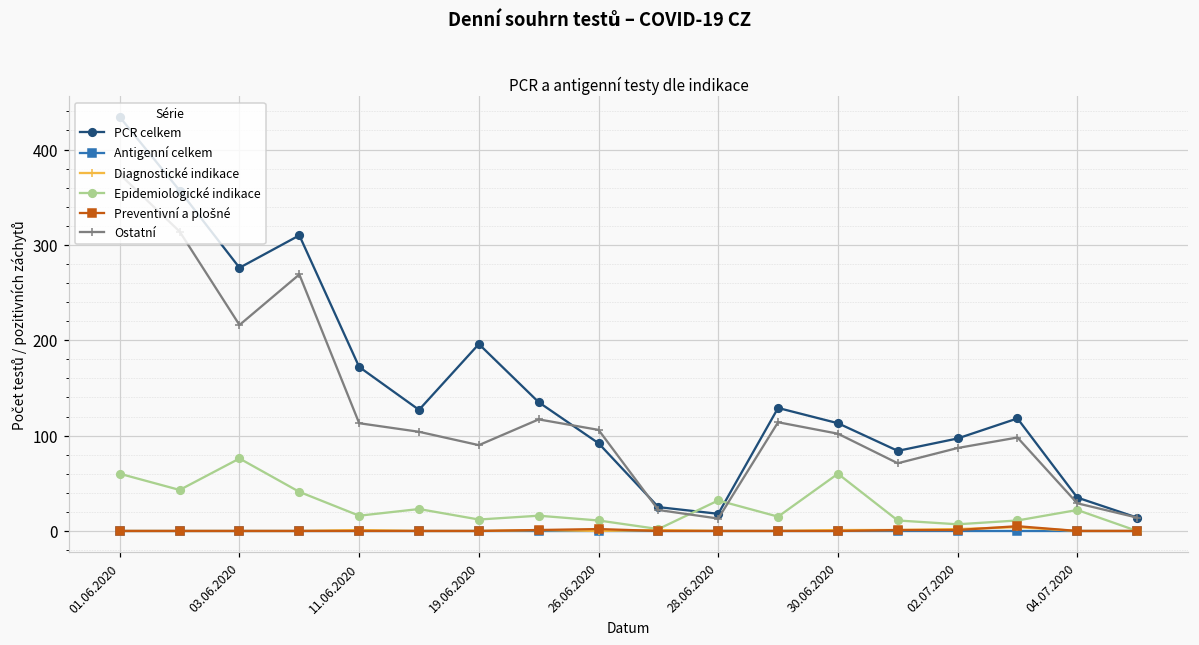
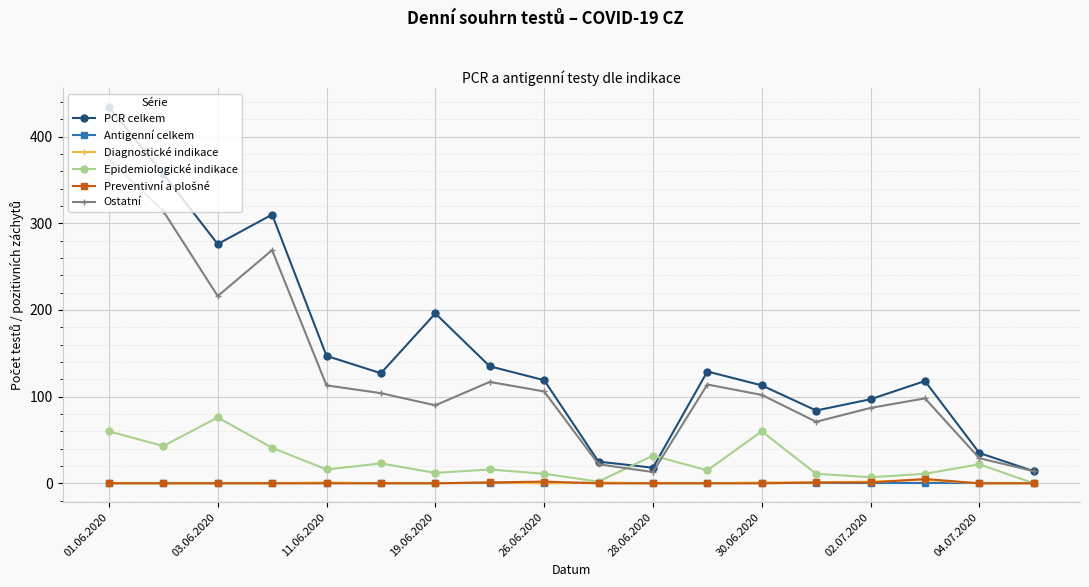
  {
    "PCR celkem": {
      "03.06.2020": 280,
-     "11.06.2020": 170,
+     "11.06.2020": 150,
      "19.06.2020": 200,
-     "26.06.2020": 90,
+     "26.06.2020": 120,
      "28.06.2020": 20,
      "30.06.2020": 110,
      "02.07.2020": 100,
      "04.07.2020": 40
    },
    "Epidemiologické indikace": {
      "01.06.2020": 60,
      "03.06.2020": 80,
      "11.06.2020": 20,
      "19.06.2020": 10,
      "26.06.2020": 10,
      "28.06.2020": 30,
      "30.06.2020": 60,
      "02.07.2020": 10,
      "04.07.2020": 20
    },
    "Ostatní": {
      "03.06.2020": 220,
      "11.06.2020": 110,
      "19.06.2020": 90,
      "26.06.2020": 110,
      "28.06.2020": 10,
      "30.06.2020": 100,
      "02.07.2020": 90,
      "04.07.2020": 30
    }
  }
